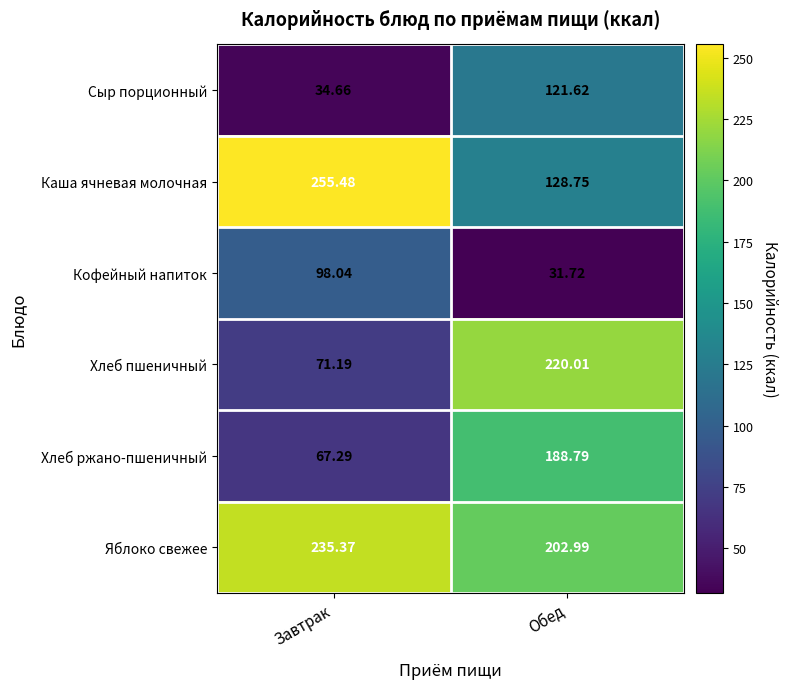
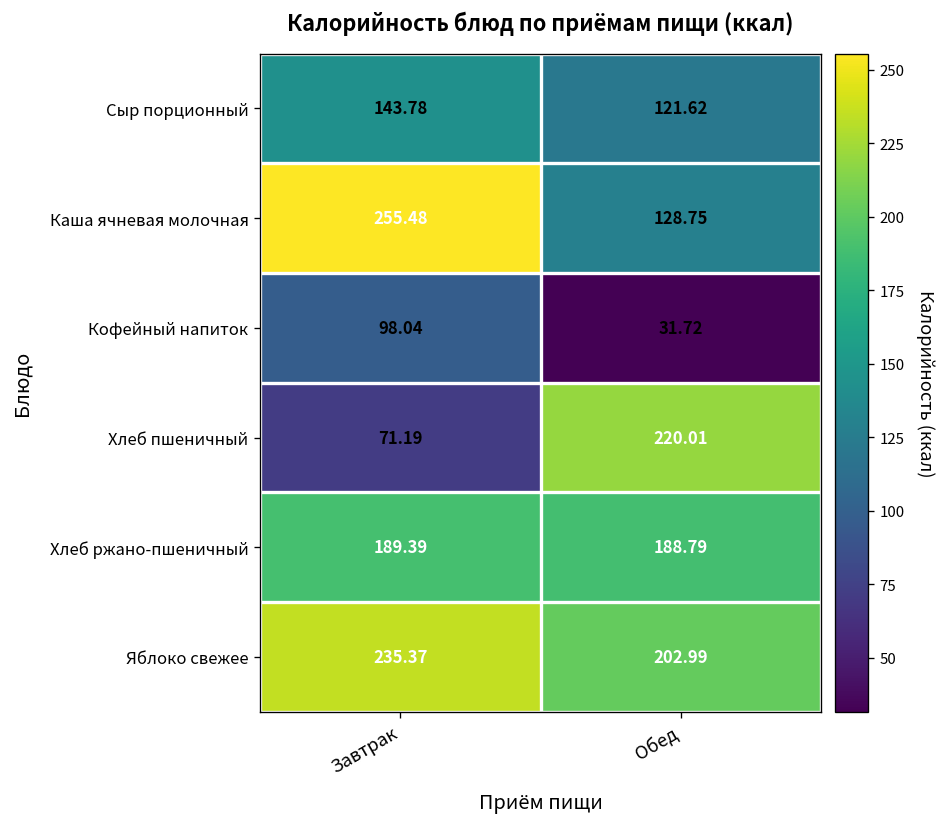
  {
    "Сыр порционный": {
-     "Завтрак": 34.66,
+     "Завтрак": 143.78,
      "Обед": 121.62
    },
    "Каша ячневая молочная": {
      "Завтрак": 255.48,
      "Обед": 128.75
    },
    "Кофейный напиток": {
      "Завтрак": 98.04,
      "Обед": 31.72
    },
    "Хлеб пшеничный": {
      "Завтрак": 71.19,
      "Обед": 220.01
    },
    "Хлеб ржано-пшеничный": {
-     "Завтрак": 67.29,
+     "Завтрак": 189.39,
      "Обед": 188.79
    },
    "Яблоко свежее": {
      "Завтрак": 235.37,
      "Обед": 202.99
    }
  }
